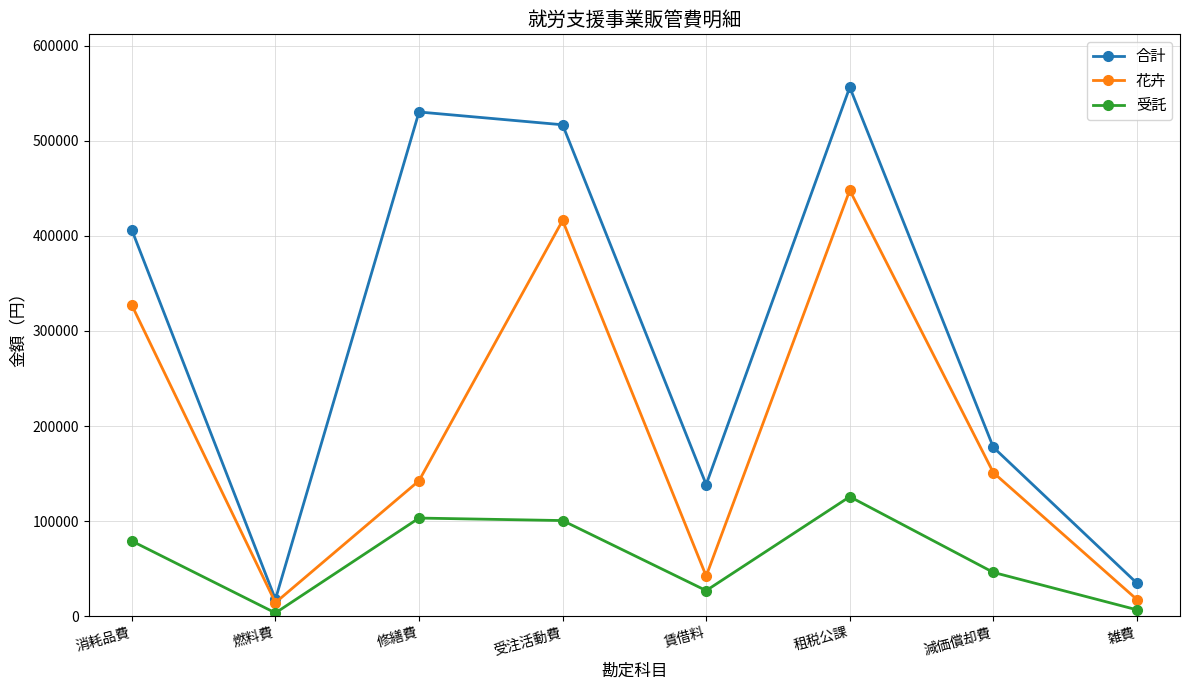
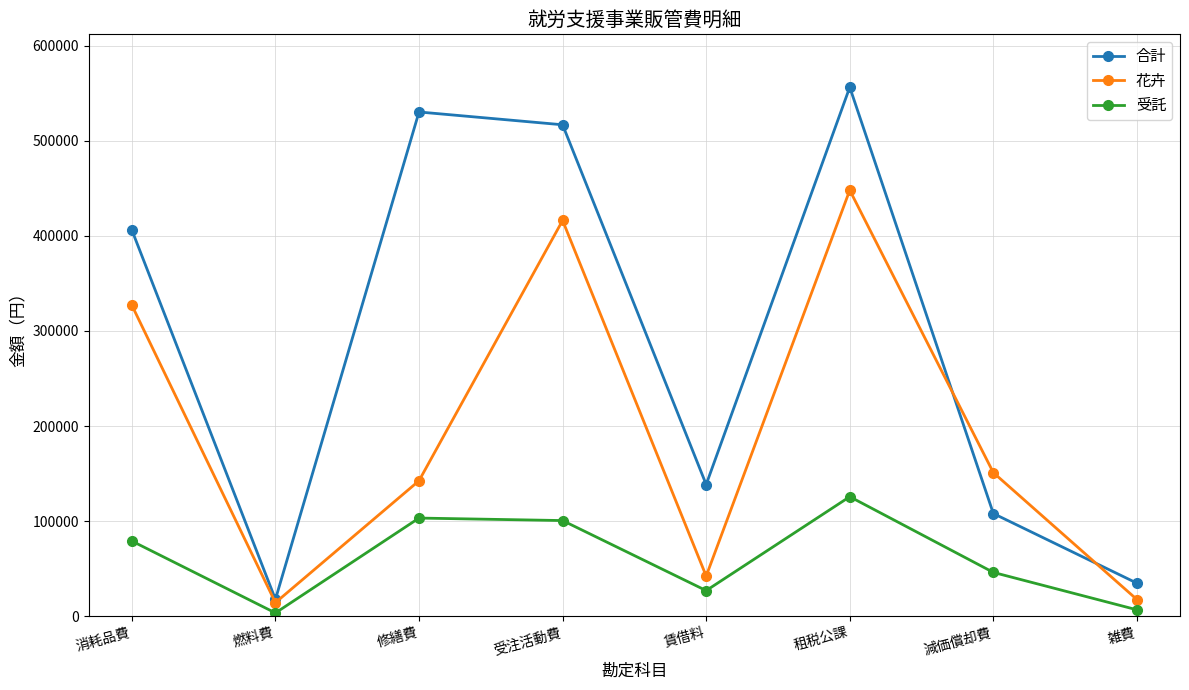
  {
    "合計": {
      "消耗品費": 410000,
      "燃料費": 20000,
      "修繕費": 530000,
      "受注活動費": 520000,
      "賃借料": 140000,
      "租税公課": 560000,
-     "減価償却費": 180000,
+     "減価償却費": 110000,
      "雑費": 30000
    },
    "花卉": {
      "消耗品費": 330000,
      "燃料費": 10000,
      "修繕費": 140000,
      "受注活動費": 420000,
      "賃借料": 40000,
      "租税公課": 450000,
      "減価償却費": 150000,
      "雑費": 20000
    },
    "受託": {
      "消耗品費": 80000,
      "燃料費": 0,
      "修繕費": 100000,
      "受注活動費": 100000,
      "賃借料": 30000,
      "租税公課": 130000,
      "減価償却費": 50000,
      "雑費": 10000
    }
  }
